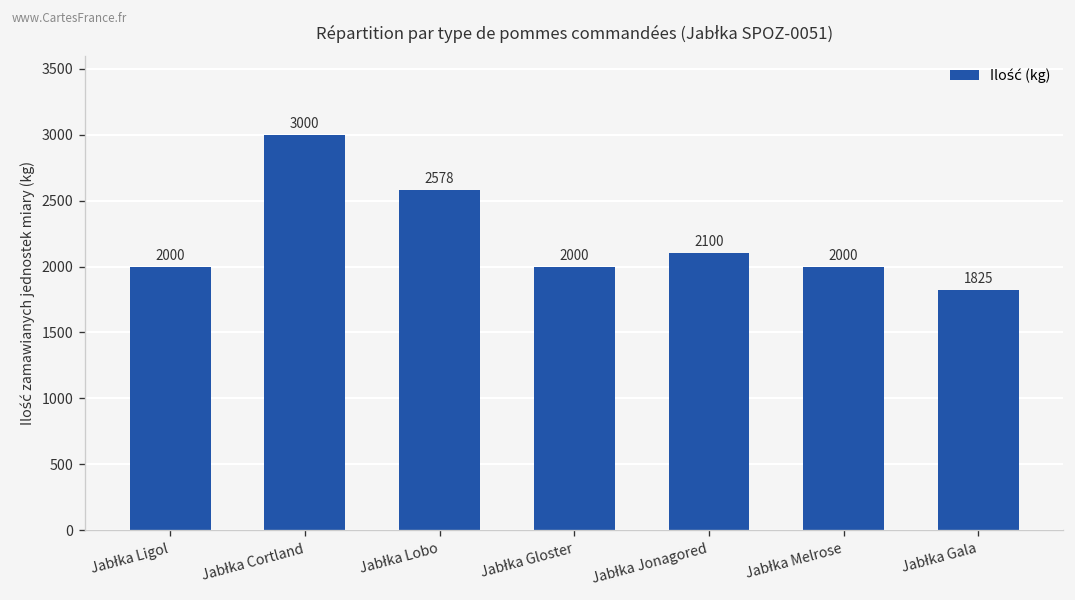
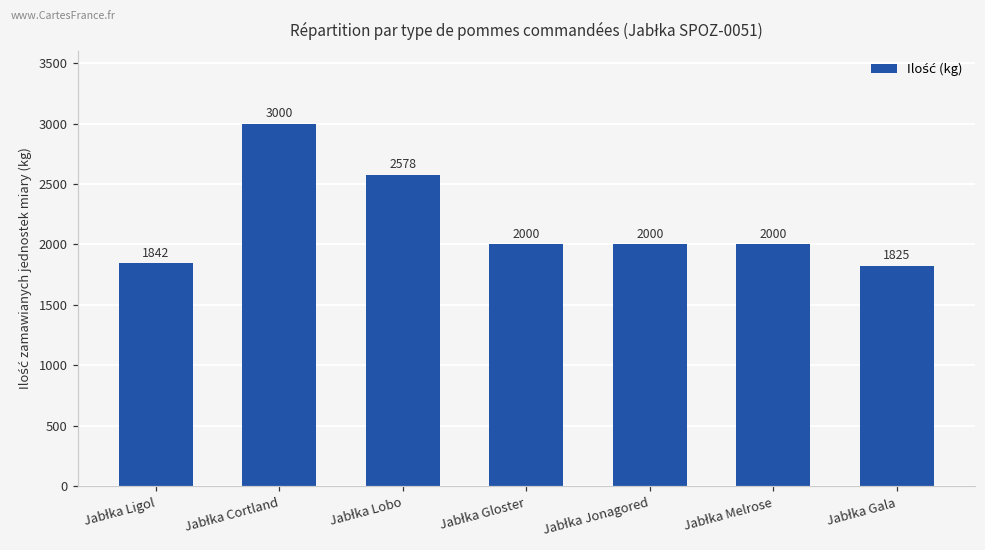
  {
-   "Jabłka Ligol": 2000,
+   "Jabłka Ligol": 1842,
    "Jabłka Cortland": 3000,
    "Jabłka Lobo": 2578,
    "Jabłka Gloster": 2000,
-   "Jabłka Jonagored": 2100,
+   "Jabłka Jonagored": 2000,
    "Jabłka Melrose": 2000,
    "Jabłka Gala": 1825
  }
